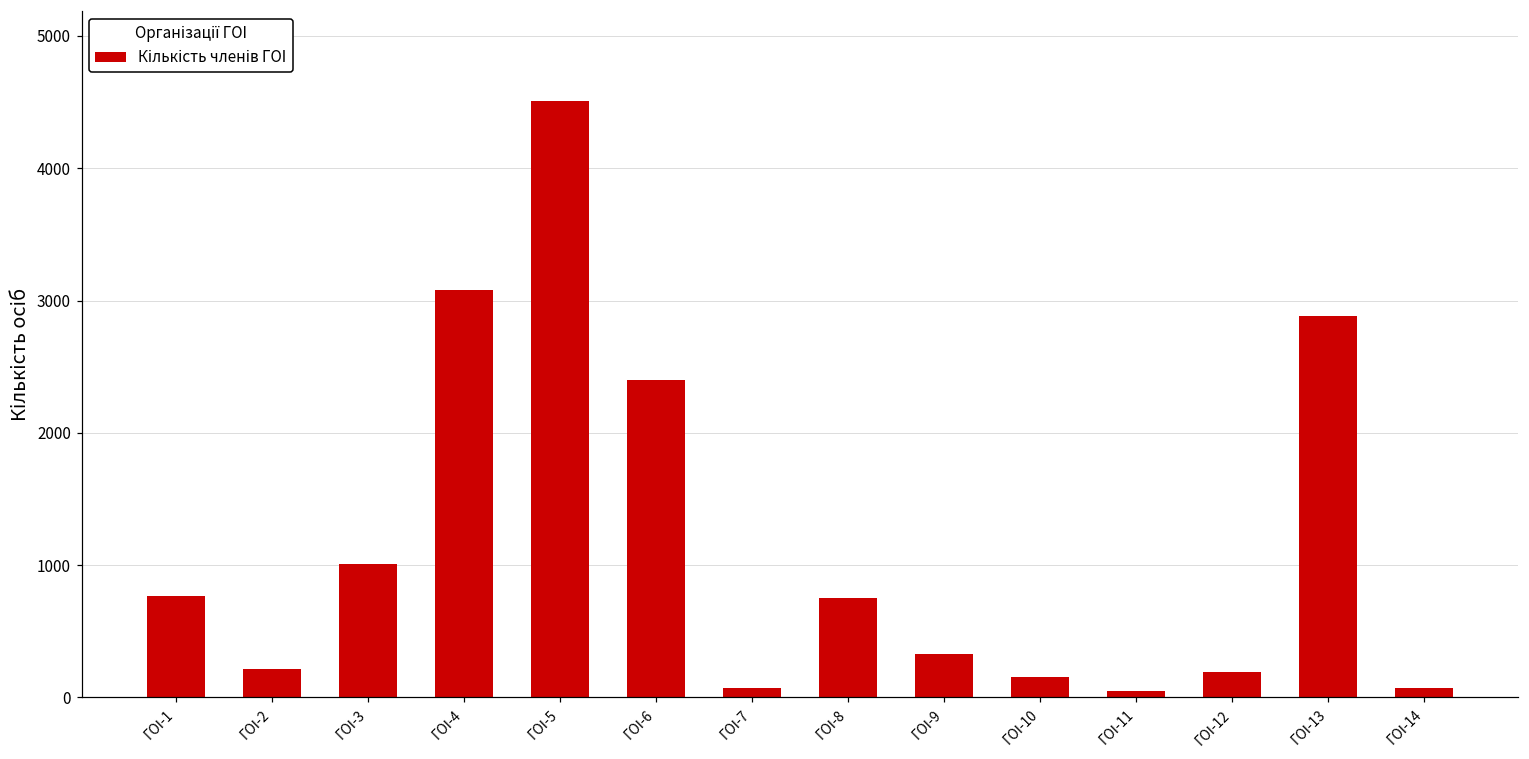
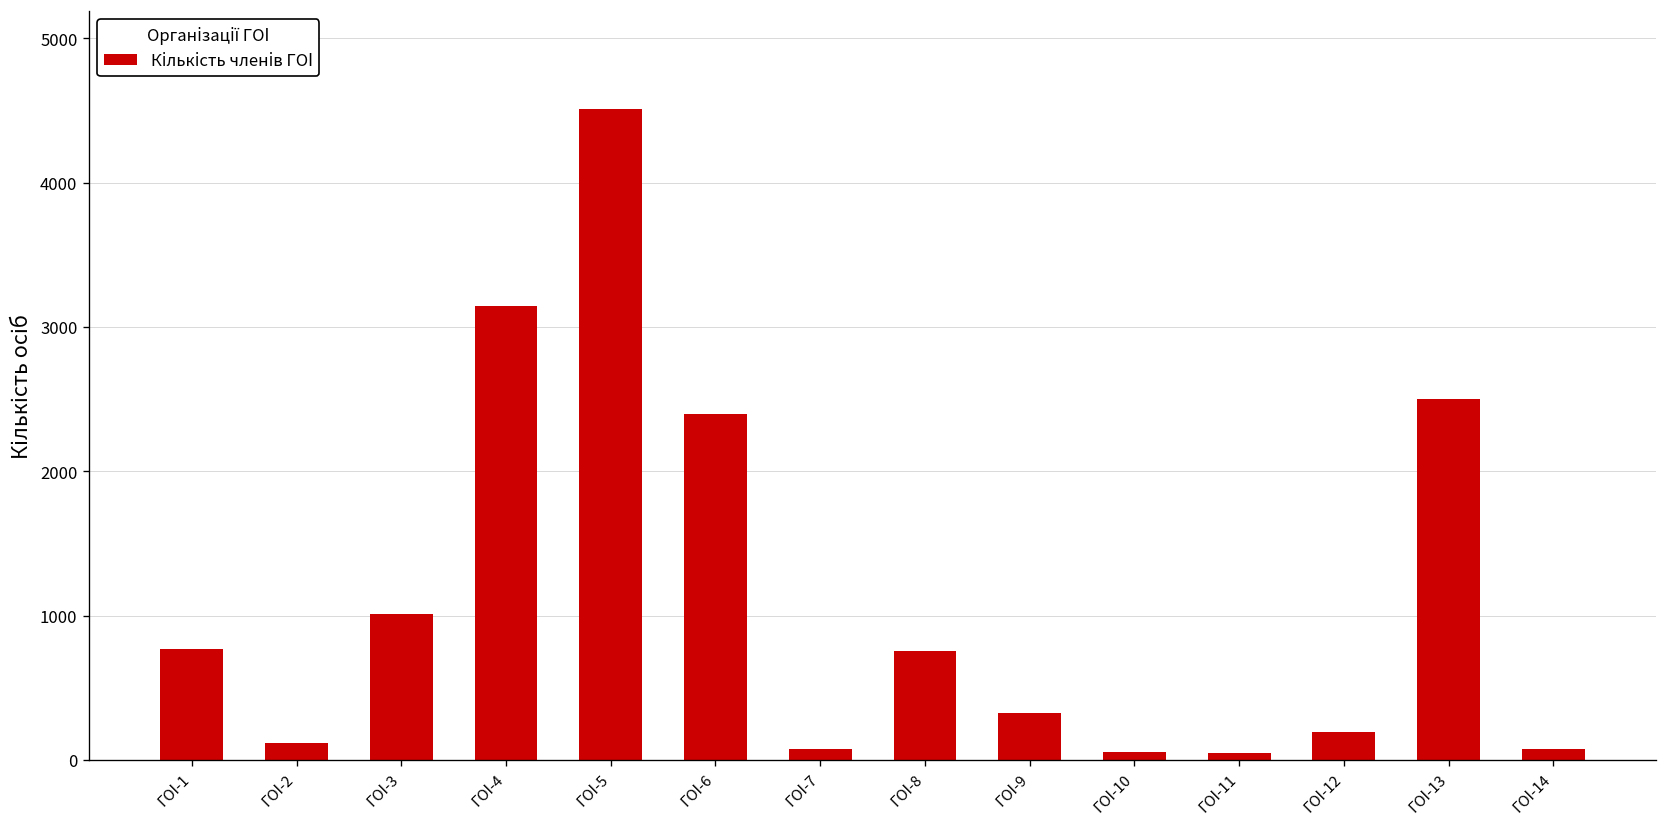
  {
    "ГОІ-1": 770,
-   "ГОІ-2": 210,
+   "ГОІ-2": 120,
    "ГОІ-3": 1010,
-   "ГОІ-4": 3080,
+   "ГОІ-4": 3150,
    "ГОІ-5": 4510,
    "ГОІ-6": 2400,
    "ГОІ-7": 70,
    "ГОІ-8": 750,
    "ГОІ-9": 330,
-   "ГОІ-10": 160,
+   "ГОІ-10": 50,
    "ГОІ-11": 50,
    "ГОІ-12": 190,
-   "ГОІ-13": 2880,
+   "ГОІ-13": 2500,
    "ГОІ-14": 70
  }
